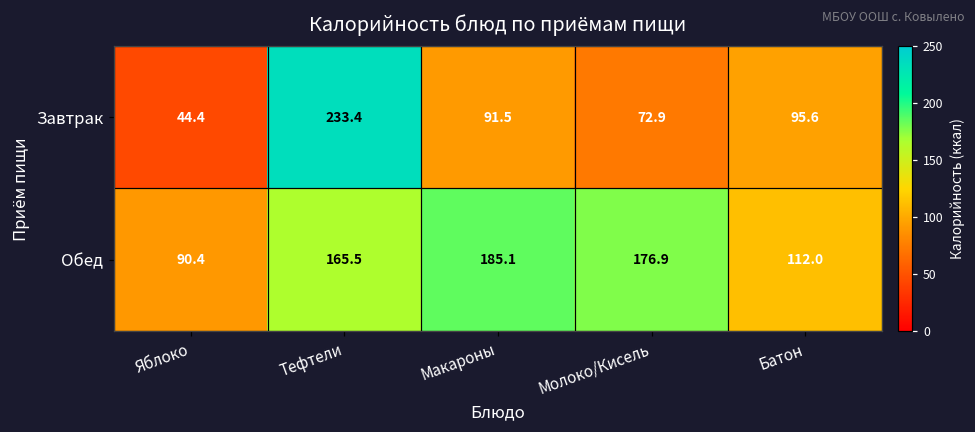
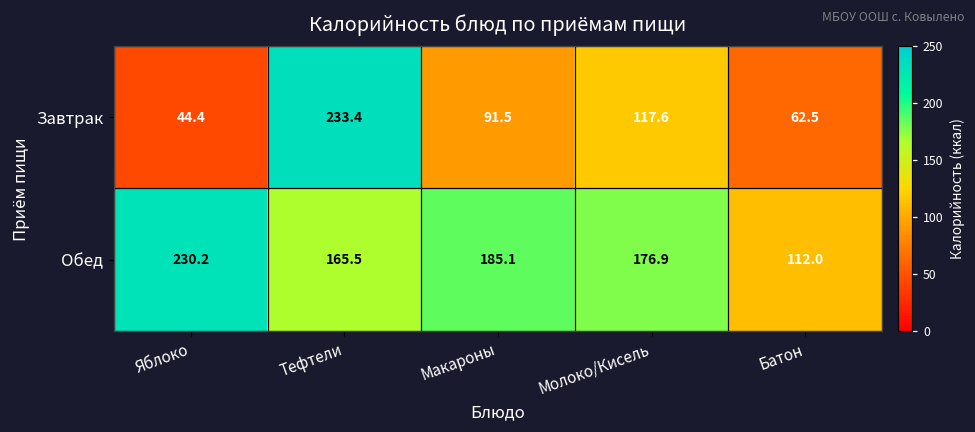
  {
    "Завтрак": {
      "Яблоко": 44.4,
      "Тефтели": 233.4,
      "Макароны": 91.5,
-     "Молоко/Кисель": 72.9,
-     "Батон": 95.6
+     "Молоко/Кисель": 117.6,
+     "Батон": 62.5
    },
    "Обед": {
-     "Яблоко": 90.4,
+     "Яблоко": 230.2,
      "Тефтели": 165.5,
      "Макароны": 185.1,
      "Молоко/Кисель": 176.9,
      "Батон": 112.0
    }
  }
